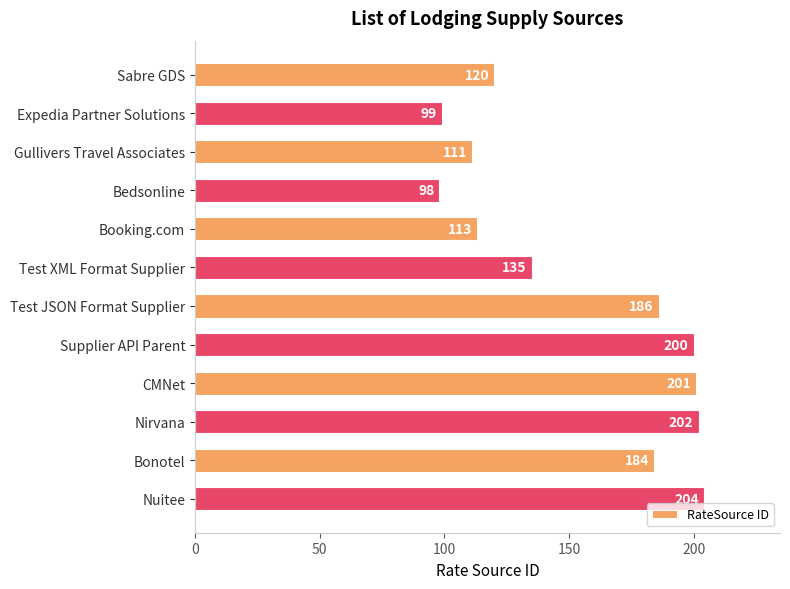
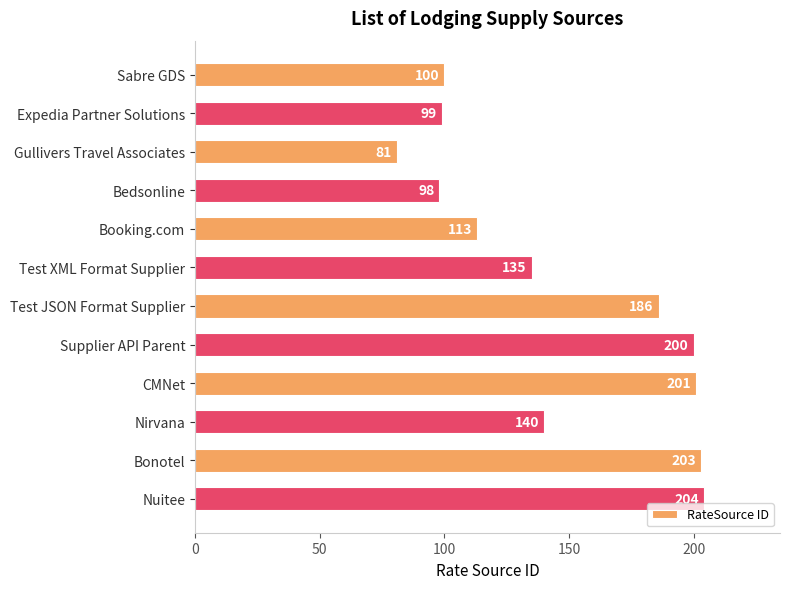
  {
-   "Sabre GDS": 120,
+   "Sabre GDS": 100,
    "Expedia Partner Solutions": 99,
-   "Gullivers Travel Associates": 111,
+   "Gullivers Travel Associates": 81,
    "Bedsonline": 98,
    "Booking.com": 113,
    "Test XML Format Supplier": 135,
    "Test JSON Format Supplier": 186,
    "Supplier API Parent": 200,
    "CMNet": 201,
-   "Nirvana": 202,
-   "Bonotel": 184
+   "Nirvana": 140,
+   "Bonotel": 203
  }
